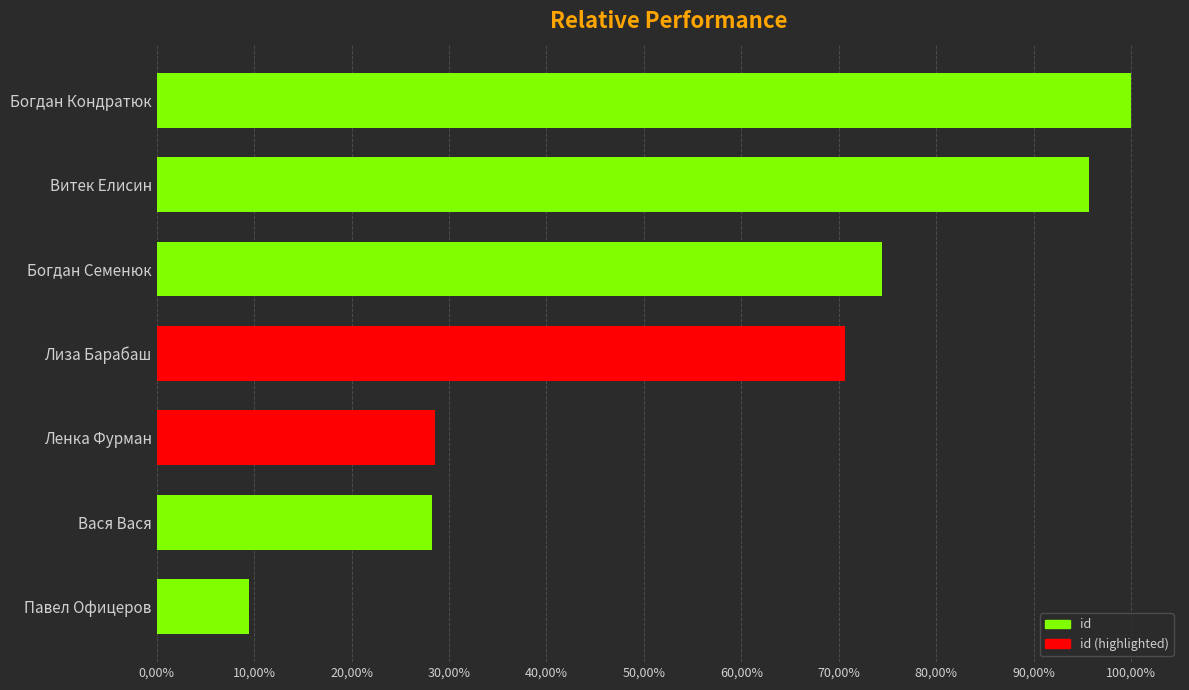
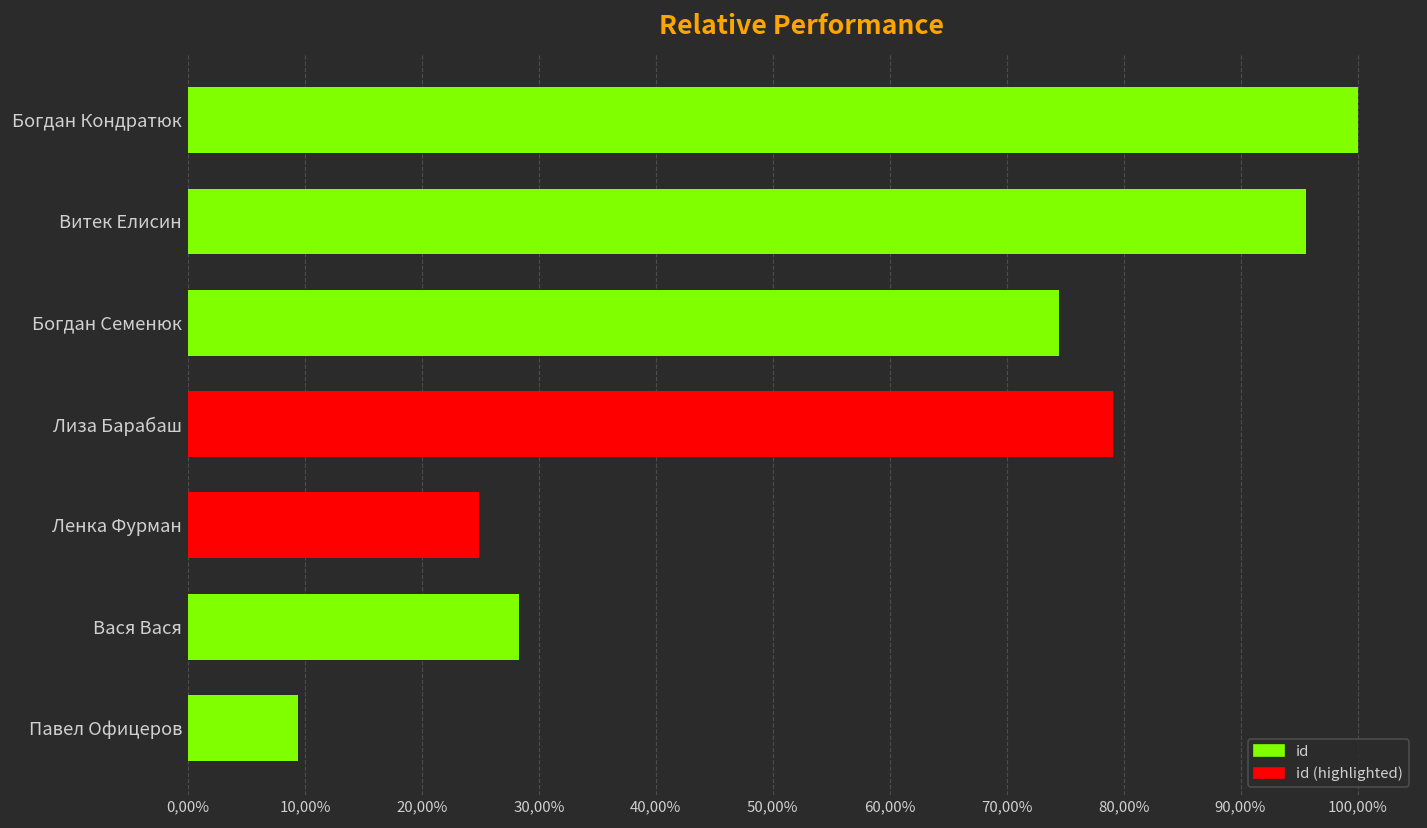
  {
    "id": {
      "Богдан Кондратюк": "10000%",
      "Витек Елисин": "9600%",
      "Богдан Семенюк": "7400%",
      "Вася Вася": "2800%",
      "Павел Офицеров": "900%"
    },
    "id (highlighted)": {
-     "Лиза Барабаш": "7100%",
-     "Ленка Фурман": "2900%"
+     "Лиза Барабаш": "7900%",
+     "Ленка Фурман": "2500%"
    }
  }
